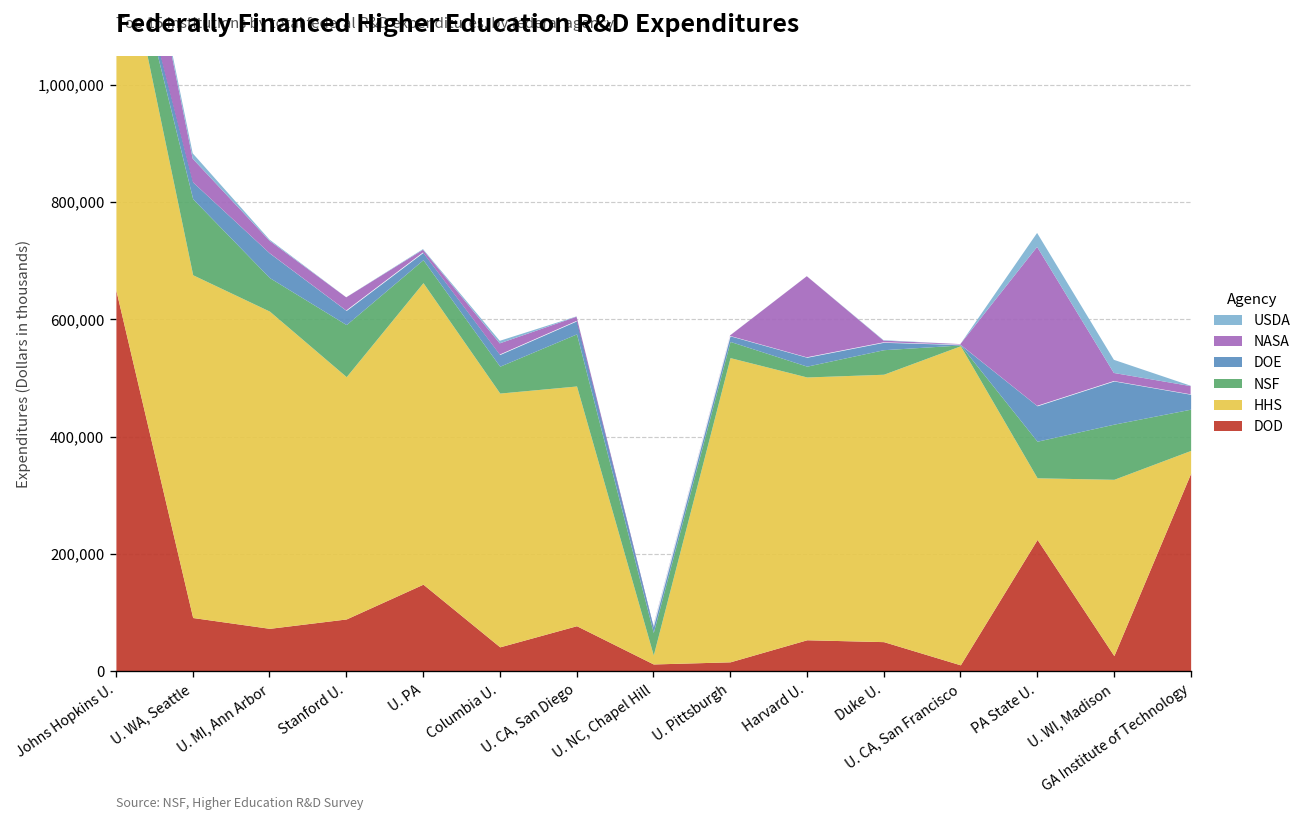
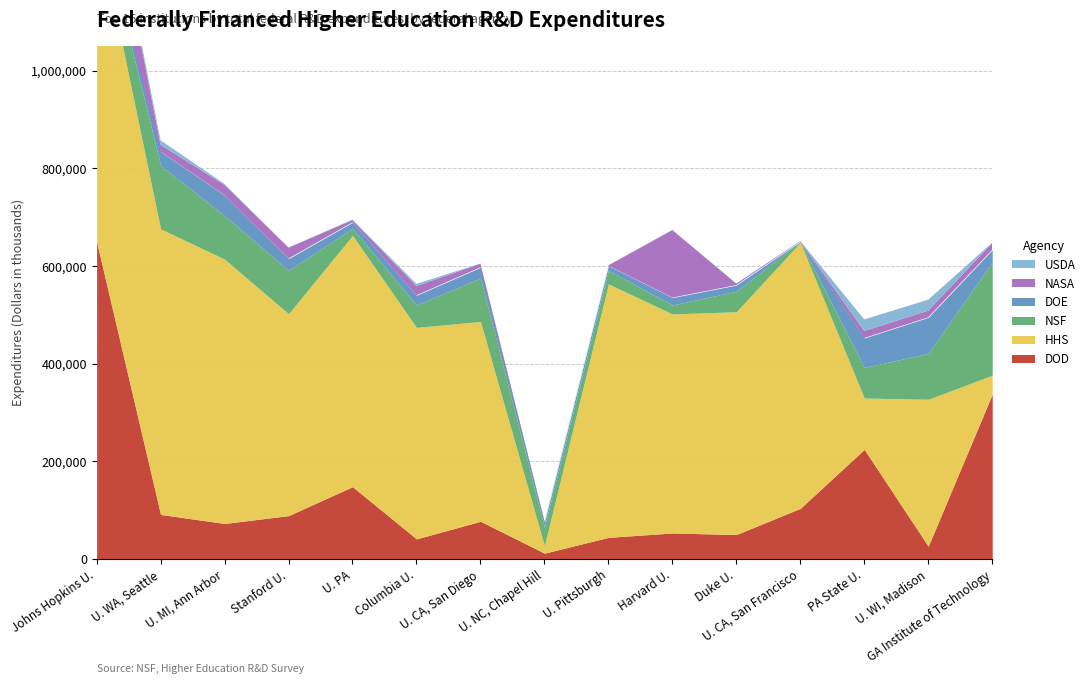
  {
    "DOD": {
      "Johns Hopkins U.": "650,000",
      "U. WA, Seattle": "90,000",
      "U. MI, Ann Arbor": "70,000",
      "Stanford U.": "90,000",
      "U. PA": "150,000",
      "Columbia U.": "40,000",
      "U. CA, San Diego": "80,000",
      "U. NC, Chapel Hill": "10,000",
-     "U. Pittsburgh": "20,000",
+     "U. Pittsburgh": "40,000",
      "Harvard U.": "50,000",
      "Duke U.": "50,000",
-     "U. CA, San Francisco": "10,000",
+     "U. CA, San Francisco": "100,000",
      "PA State U.": "220,000",
      "U. WI, Madison": "30,000",
      "GA Institute of Technology": "340,000"
    },
    "HHS": {
      "U. WA, Seattle": "580,000",
      "U. MI, Ann Arbor": "540,000",
      "Stanford U.": "410,000",
      "U. PA": "510,000",
      "Columbia U.": "430,000",
      "U. CA, San Diego": "410,000",
      "U. NC, Chapel Hill": "20,000",
      "U. Pittsburgh": "520,000",
      "Harvard U.": "450,000",
      "Duke U.": "460,000",
      "PA State U.": "110,000",
      "U. WI, Madison": "300,000",
      "GA Institute of Technology": "40,000"
    },
    "NSF": {
      "U. WA, Seattle": "130,000",
-     "U. MI, Ann Arbor": "60,000",
+     "U. MI, Ann Arbor": "90,000",
      "Stanford U.": "90,000",
-     "U. PA": "40,000",
+     "U. PA": "10,000",
      "Columbia U.": "50,000",
      "U. CA, San Diego": "90,000",
      "U. NC, Chapel Hill": "40,000",
      "U. Pittsburgh": "30,000",
      "Harvard U.": "20,000",
      "Duke U.": "40,000",
      "PA State U.": "60,000",
      "U. WI, Madison": "90,000",
-     "GA Institute of Technology": "70,000"
+     "GA Institute of Technology": "230,000"
    },
    "NASA": {
-     "U. WA, Seattle": "40,000",
-     "PA State U.": "270,000",
+     "U. WA, Seattle": "10,000",
+     "PA State U.": "10,000",
      "U. WI, Madison": "10,000"
    }
  }
